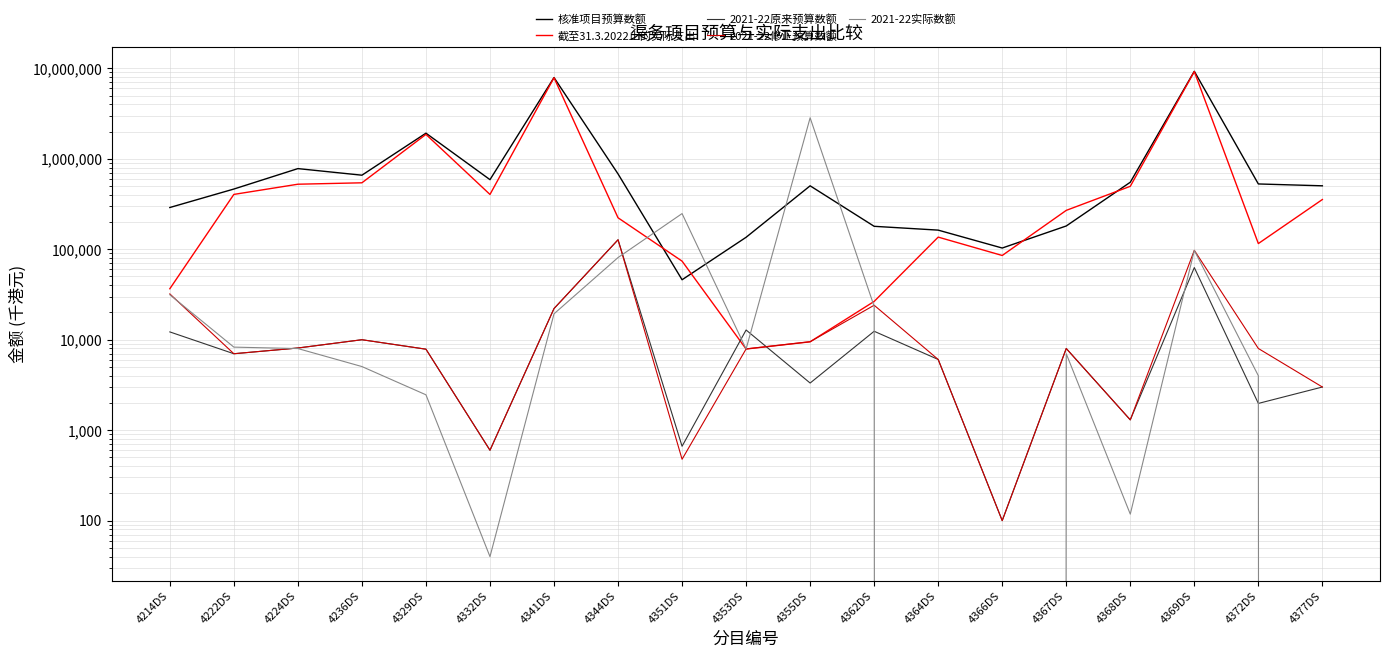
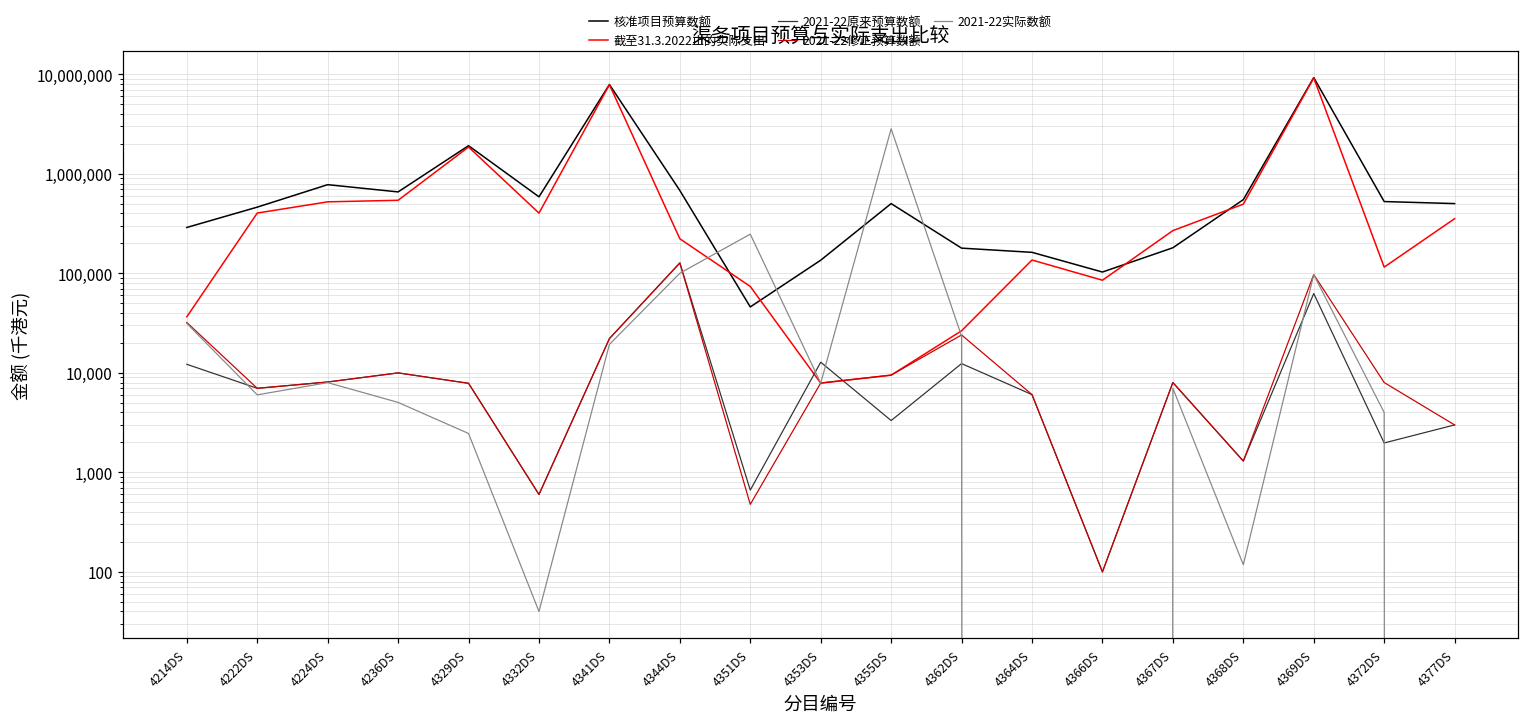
  {
    "核准项目预算数额": {
      "4214DS": "290,000",
      "4222DS": "500,000",
      "4224DS": "800,000",
      "4236DS": "700,000",
      "4332DS": "600,000",
      "4344DS": "700,000",
      "4351DS": "50,000",
      "4353DS": "140,000",
      "4355DS": "500,000",
      "4362DS": "180,000",
      "4364DS": "160,000",
      "4366DS": "100,000",
      "4367DS": "180,000",
      "4368DS": "600,000",
      "4372DS": "500,000",
      "4377DS": "500,000"
    },
    "2021-22原来预算数额": {
      "4214DS": "12,000",
      "4351DS": "700",
      "4353DS": "13,000",
      "4355DS": "3,300",
      "4362DS": "12,000",
      "4369DS": "60,000",
      "4372DS": "2,000"
    },
    "2021-22实际数额": {
-     "4222DS": "8,000",
+     "4222DS": "6,000",
      "4236DS": "5,000",
      "4329DS": "2,500",
      "4332DS": "40",
      "4341DS": "19,000",
-     "4344DS": "80,000",
+     "4344DS": "100,000",
      "4351DS": "250,000",
      "4355DS": "2,800,000",
      "4367DS": "7,000",
      "4368DS": "120",
      "4372DS": "4,000"
    }
  }
